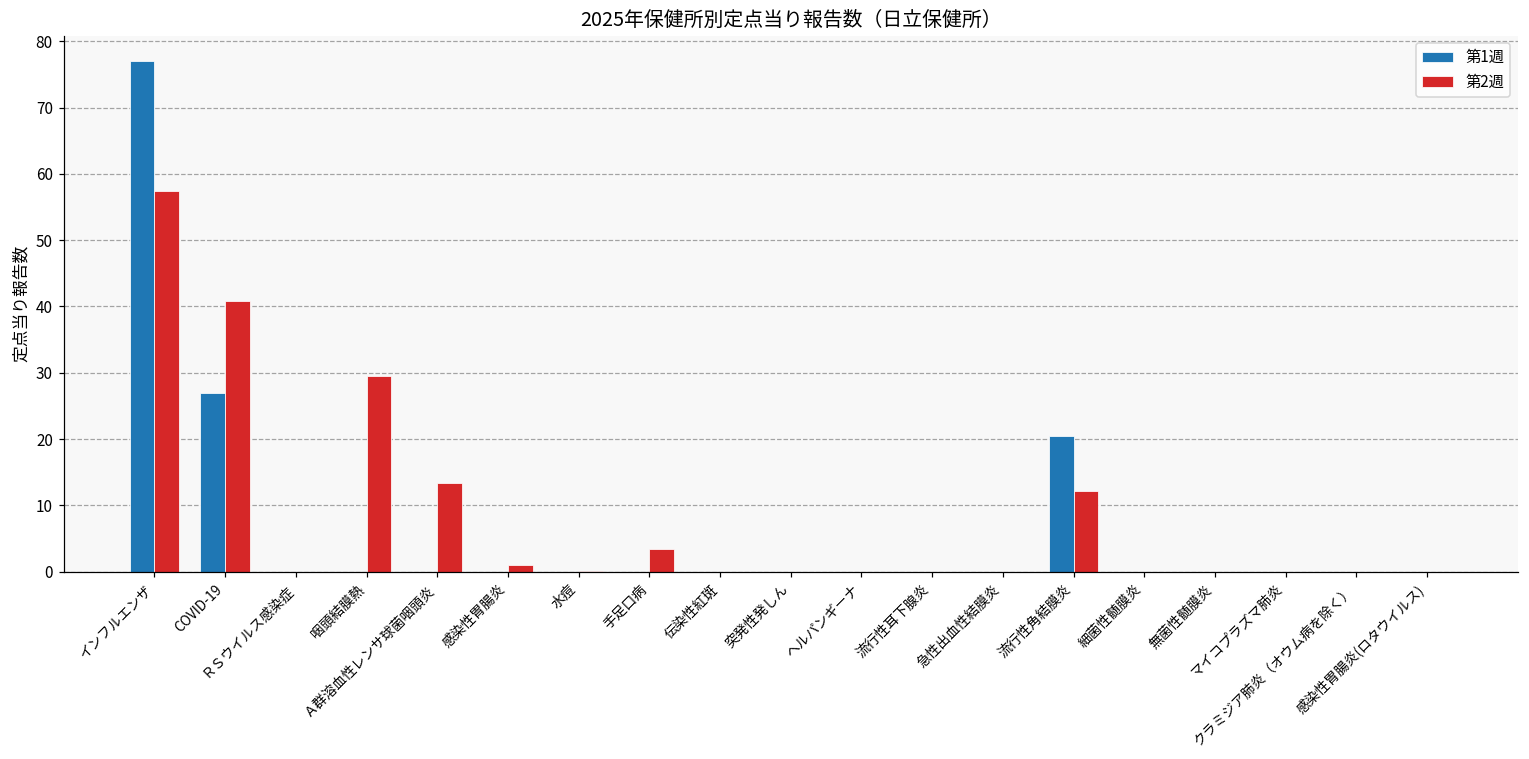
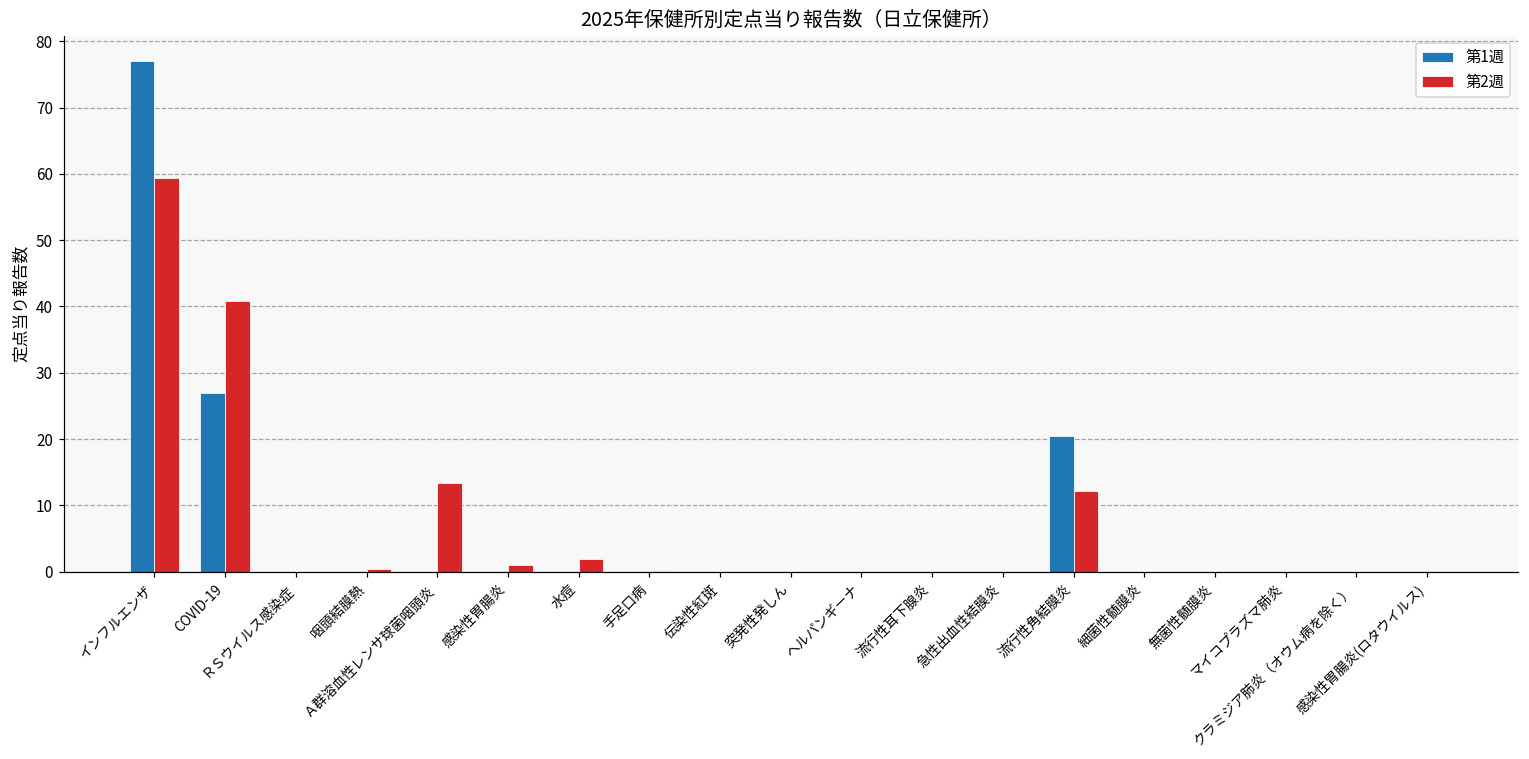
  {
    "第1週": {
      "インフルエンザ": 77,
      "COVID-19": 27,
      "ＲＳウイルス感染症": 0,
      "咽頭結膜熱": 0,
      "Ａ群溶血性レンサ球菌咽頭炎": 0,
      "感染性胃腸炎": 0,
      "水痘": 0,
      "手足口病": 0,
      "伝染性紅斑": 0,
      "突発性発しん": 0,
      "ヘルパンギーナ": 0,
      "流行性耳下腺炎": 0,
      "急性出血性結膜炎": 0,
      "流行性角結膜炎": 21,
      "細菌性髄膜炎": 0,
      "無菌性髄膜炎": 0,
      "マイコプラズマ肺炎": 0,
      "クラミジア肺炎（オウム病を除く）": 0,
      "感染性胃腸炎(ロタウイルス)": 0
    },
    "第2週": {
-     "インフルエンザ": 57,
+     "インフルエンザ": 59,
      "COVID-19": 41,
      "ＲＳウイルス感染症": 0,
-     "咽頭結膜熱": 29,
+     "咽頭結膜熱": 0,
      "Ａ群溶血性レンサ球菌咽頭炎": 13,
      "感染性胃腸炎": 1,
-     "水痘": 0,
-     "手足口病": 3,
+     "水痘": 2,
+     "手足口病": 0,
      "伝染性紅斑": 0,
      "突発性発しん": 0,
      "ヘルパンギーナ": 0,
      "流行性耳下腺炎": 0,
      "急性出血性結膜炎": 0,
      "流行性角結膜炎": 12,
      "細菌性髄膜炎": 0,
      "無菌性髄膜炎": 0,
      "マイコプラズマ肺炎": 0,
      "クラミジア肺炎（オウム病を除く）": 0,
      "感染性胃腸炎(ロタウイルス)": 0
    }
  }
